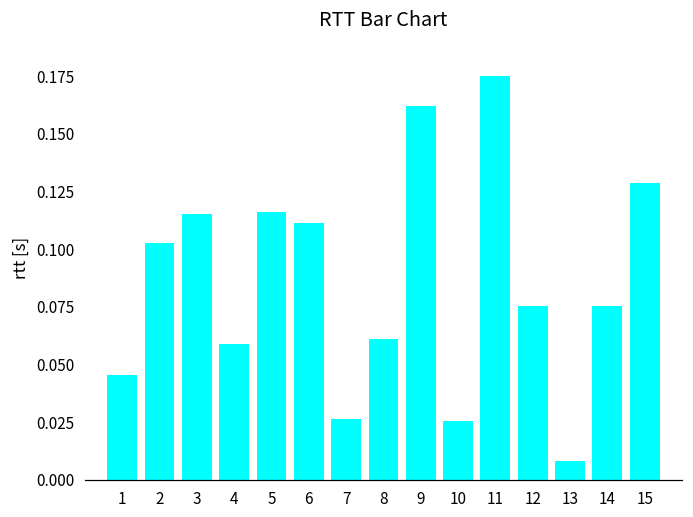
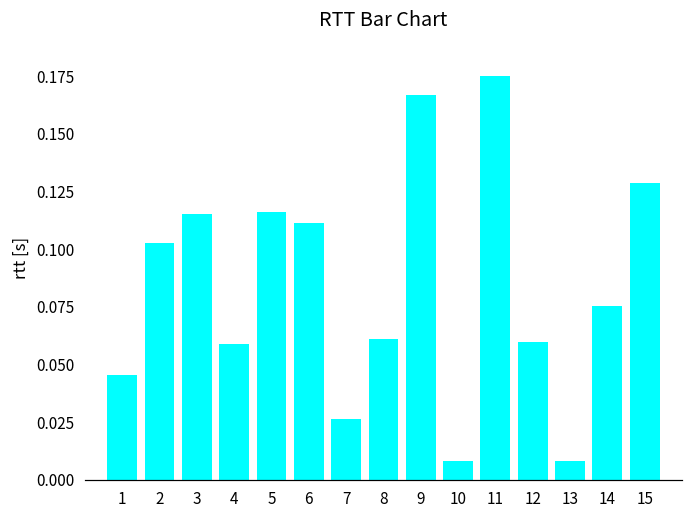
  {
    "1": 0.045,
    "2": 0.103,
    "3": 0.115,
    "4": 0.059,
    "5": 0.116,
    "6": 0.112,
    "7": 0.027,
    "8": 0.061,
-   "9": 0.162,
-   "10": 0.026,
+   "9": 0.167,
+   "10": 0.008,
    "11": 0.175,
-   "12": 0.075,
+   "12": 0.060,
    "13": 0.008,
    "14": 0.075,
    "15": 0.129
  }
